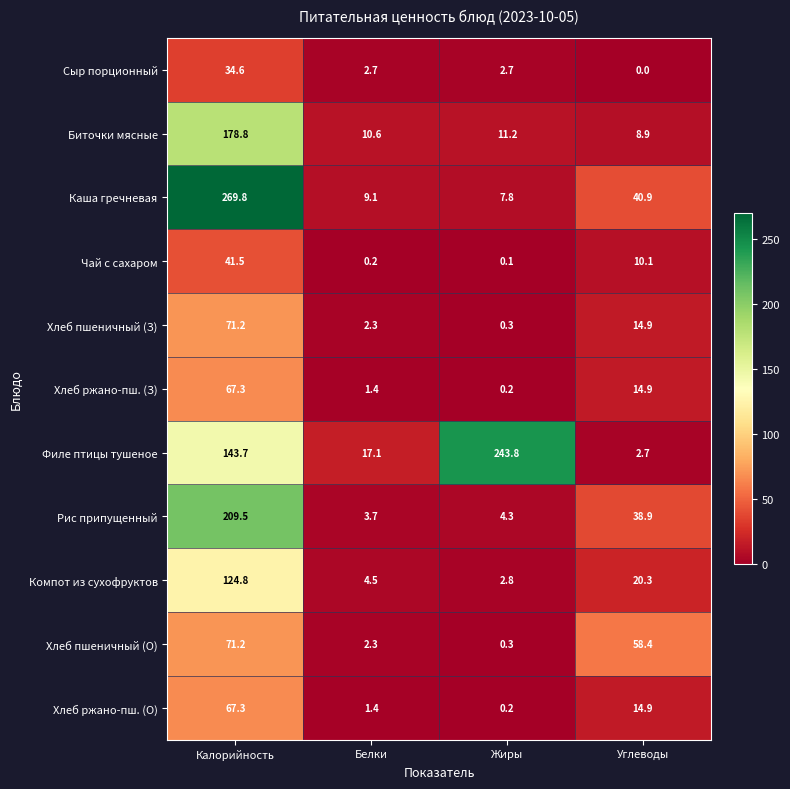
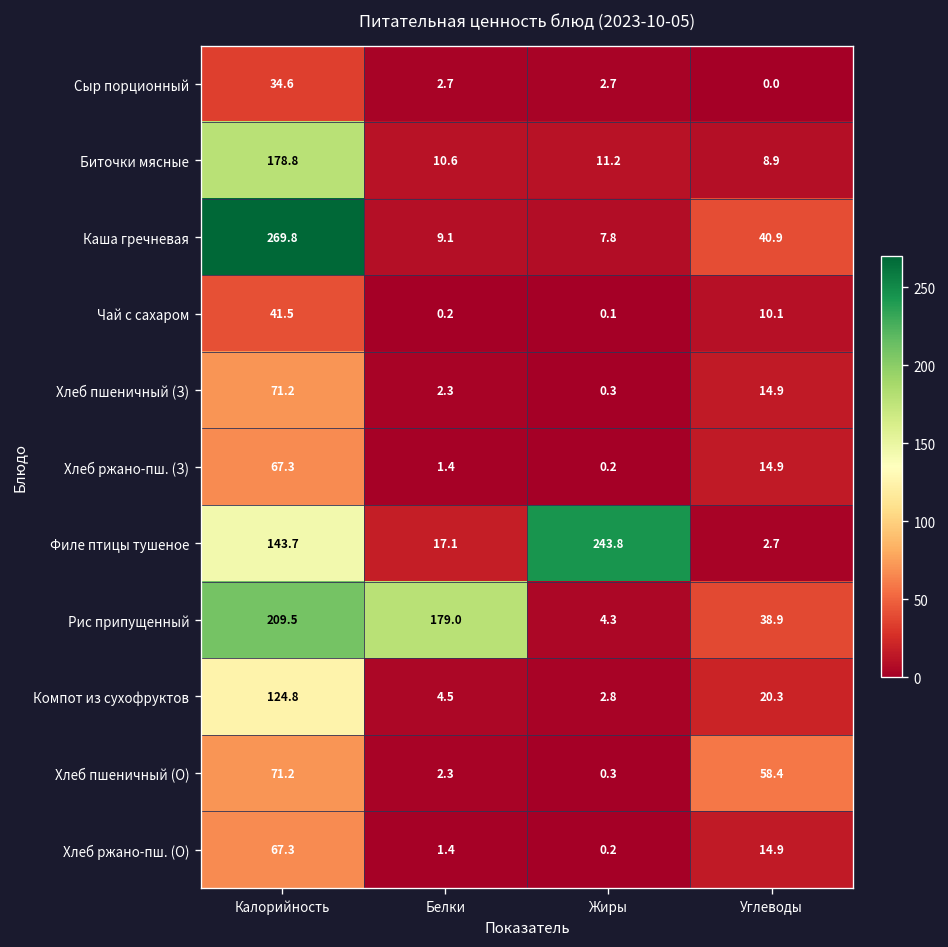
  {
    "Сыр порционный": {
      "Калорийность": 34.6,
      "Белки": 2.7,
      "Жиры": 2.7,
      "Углеводы": 0.0
    },
    "Биточки мясные": {
      "Калорийность": 178.8,
      "Белки": 10.6,
      "Жиры": 11.2,
      "Углеводы": 8.9
    },
    "Каша гречневая": {
      "Калорийность": 269.8,
      "Белки": 9.1,
      "Жиры": 7.8,
      "Углеводы": 40.9
    },
    "Чай с сахаром": {
      "Калорийность": 41.5,
      "Белки": 0.2,
      "Жиры": 0.1,
      "Углеводы": 10.1
    },
    "Хлеб пшеничный (З)": {
      "Калорийность": 71.2,
      "Белки": 2.3,
      "Жиры": 0.3,
      "Углеводы": 14.9
    },
    "Хлеб ржано-пш. (З)": {
      "Калорийность": 67.3,
      "Белки": 1.4,
      "Жиры": 0.2,
      "Углеводы": 14.9
    },
    "Филе птицы тушеное": {
      "Калорийность": 143.7,
      "Белки": 17.1,
      "Жиры": 243.8,
      "Углеводы": 2.7
    },
    "Рис припущенный": {
      "Калорийность": 209.5,
-     "Белки": 3.7,
+     "Белки": 179.0,
      "Жиры": 4.3,
      "Углеводы": 38.9
    },
    "Компот из сухофруктов": {
      "Калорийность": 124.8,
      "Белки": 4.5,
      "Жиры": 2.8,
      "Углеводы": 20.3
    },
    "Хлеб пшеничный (О)": {
      "Калорийность": 71.2,
      "Белки": 2.3,
      "Жиры": 0.3,
      "Углеводы": 58.4
    },
    "Хлеб ржано-пш. (О)": {
      "Калорийность": 67.3,
      "Белки": 1.4,
      "Жиры": 0.2,
      "Углеводы": 14.9
    }
  }
